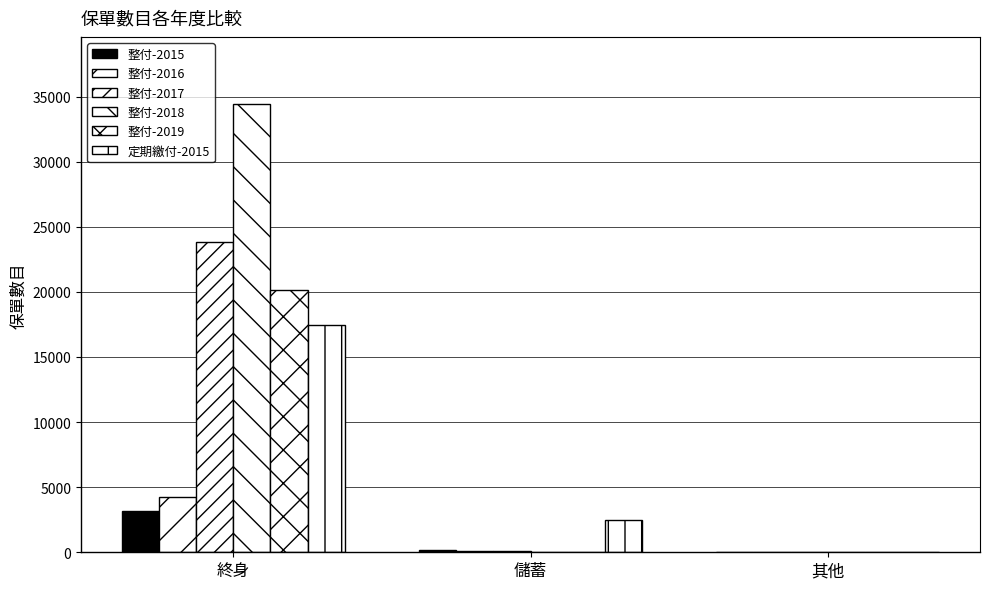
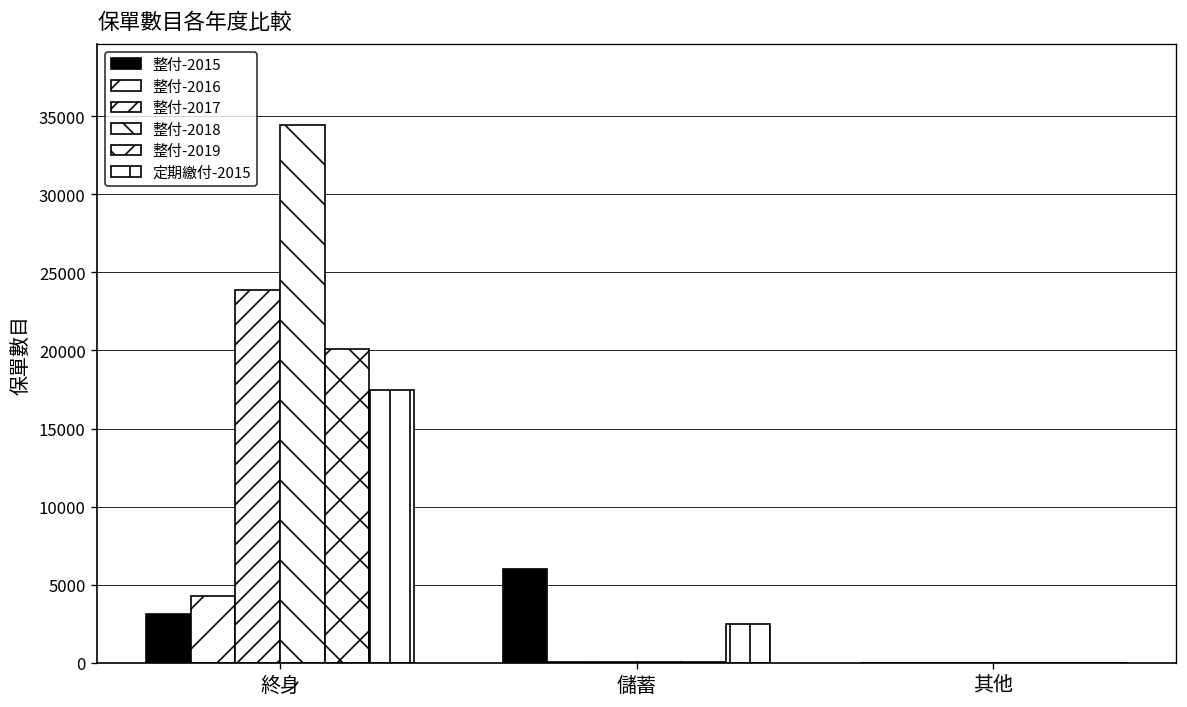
  {
    "整付-2015": {
      "終身": 3100,
-     "儲蓄": 200,
+     "儲蓄": 6000,
      "其他": 0
    }
  }
